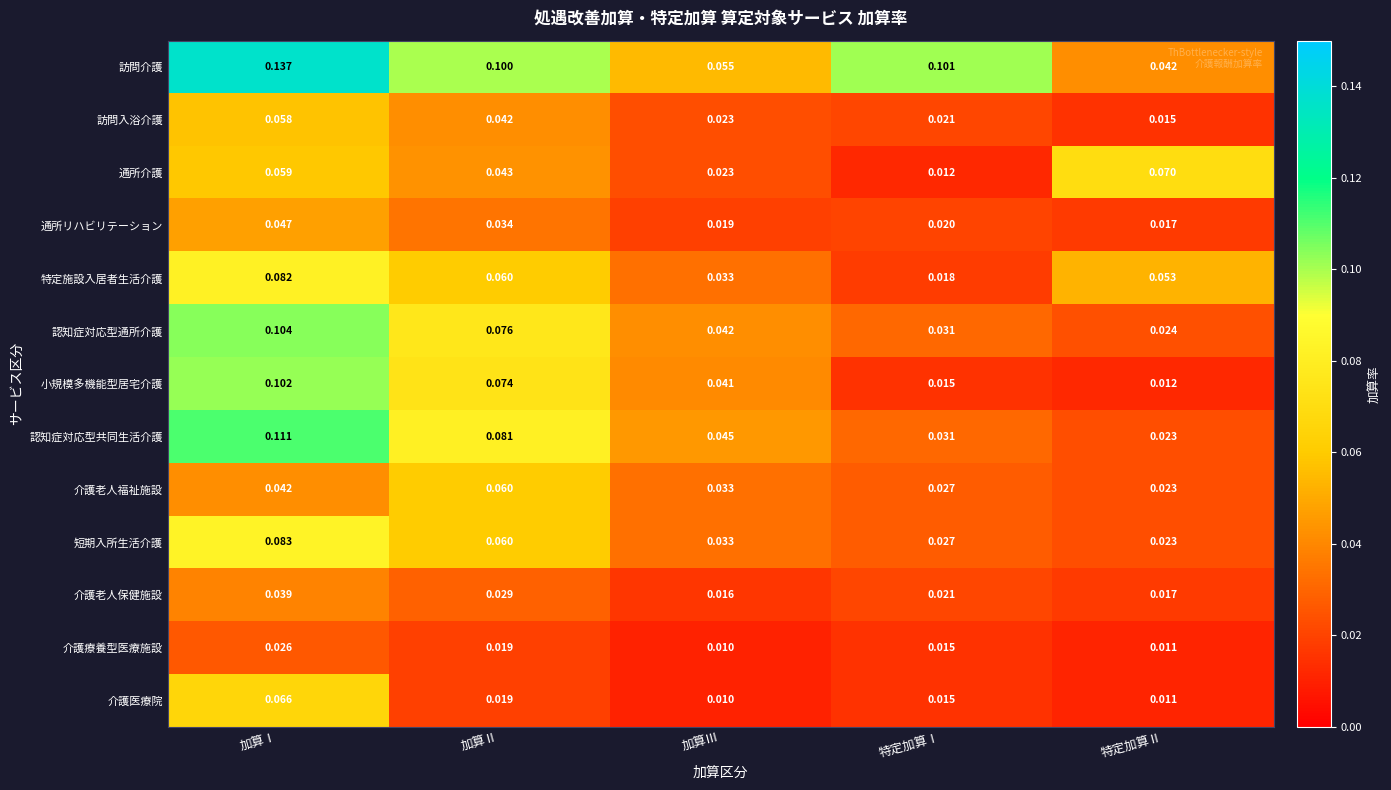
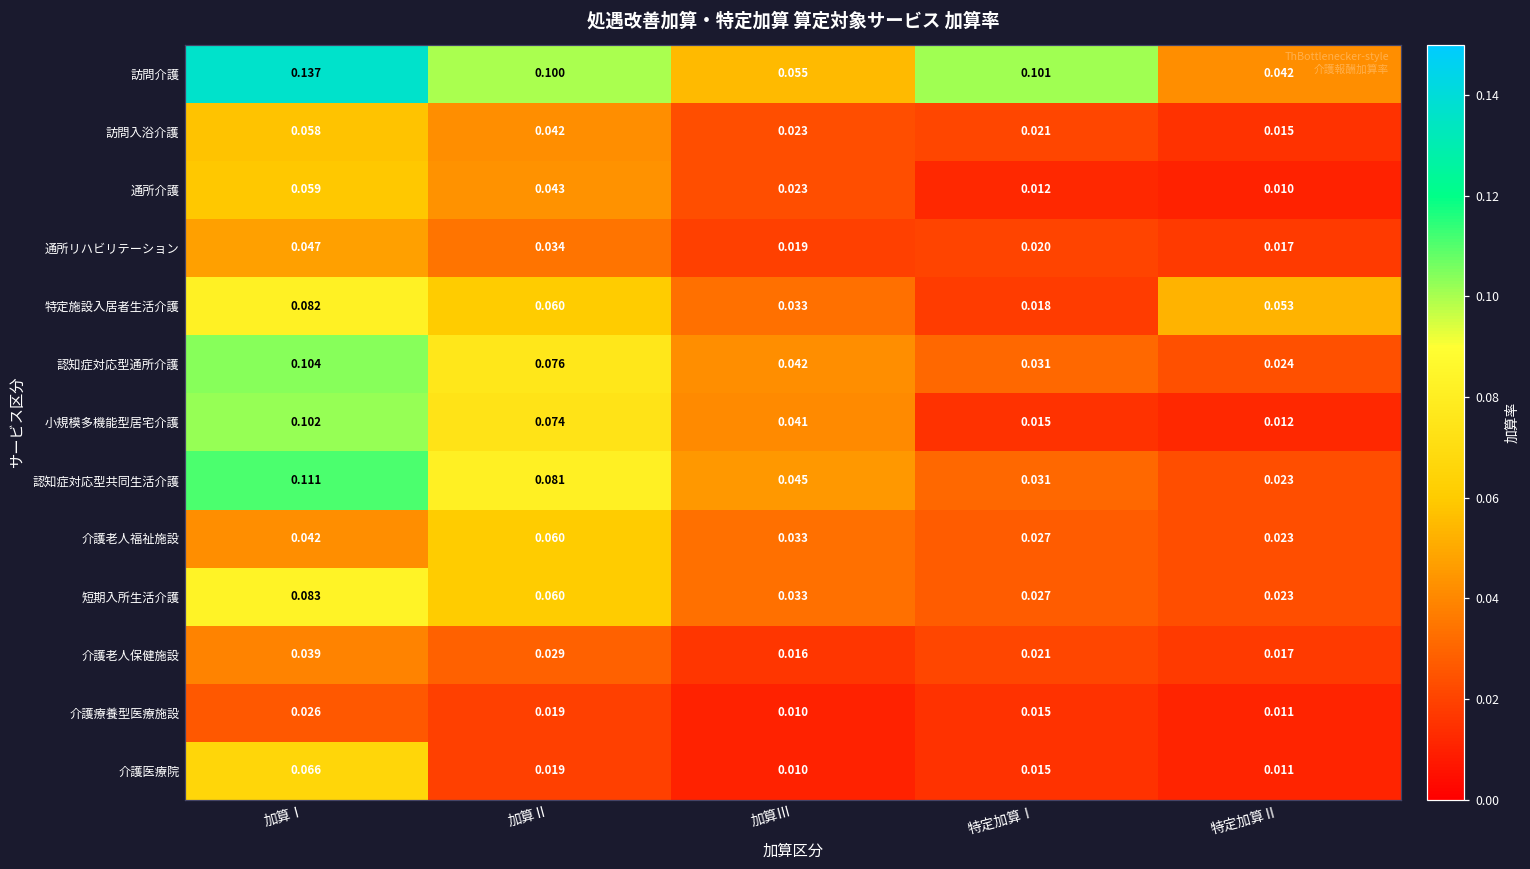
  {
    "訪問介護": {
      "加算Ⅰ": 0.137,
      "加算Ⅱ": 0.100,
      "加算Ⅲ": 0.055,
      "特定加算Ⅰ": 0.101
    },
    "訪問入浴介護": {
      "加算Ⅰ": 0.058,
      "加算Ⅱ": 0.042,
      "加算Ⅲ": 0.023,
      "特定加算Ⅰ": 0.021,
      "特定加算Ⅱ": 0.015
    },
    "通所介護": {
      "加算Ⅰ": 0.059,
      "加算Ⅱ": 0.043,
      "加算Ⅲ": 0.023,
      "特定加算Ⅰ": 0.012,
-     "特定加算Ⅱ": 0.070
+     "特定加算Ⅱ": 0.010
    },
    "通所リハビリテーション": {
      "加算Ⅰ": 0.047,
      "加算Ⅱ": 0.034,
      "加算Ⅲ": 0.019,
      "特定加算Ⅰ": 0.020,
      "特定加算Ⅱ": 0.017
    },
    "特定施設入居者生活介護": {
      "加算Ⅰ": 0.082,
      "加算Ⅱ": 0.060,
      "加算Ⅲ": 0.033,
      "特定加算Ⅰ": 0.018,
      "特定加算Ⅱ": 0.053
    },
    "認知症対応型通所介護": {
      "加算Ⅰ": 0.104,
      "加算Ⅱ": 0.076,
      "加算Ⅲ": 0.042,
      "特定加算Ⅰ": 0.031,
      "特定加算Ⅱ": 0.024
    },
    "小規模多機能型居宅介護": {
      "加算Ⅰ": 0.102,
      "加算Ⅱ": 0.074,
      "加算Ⅲ": 0.041,
      "特定加算Ⅰ": 0.015,
      "特定加算Ⅱ": 0.012
    },
    "認知症対応型共同生活介護": {
      "加算Ⅰ": 0.111,
      "加算Ⅱ": 0.081,
      "加算Ⅲ": 0.045,
      "特定加算Ⅰ": 0.031,
      "特定加算Ⅱ": 0.023
    },
    "介護老人福祉施設": {
      "加算Ⅰ": 0.042,
      "加算Ⅱ": 0.060,
      "加算Ⅲ": 0.033,
      "特定加算Ⅰ": 0.027,
      "特定加算Ⅱ": 0.023
    },
    "短期入所生活介護": {
      "加算Ⅰ": 0.083,
      "加算Ⅱ": 0.060,
      "加算Ⅲ": 0.033,
      "特定加算Ⅰ": 0.027,
      "特定加算Ⅱ": 0.023
    },
    "介護老人保健施設": {
      "加算Ⅰ": 0.039,
      "加算Ⅱ": 0.029,
      "加算Ⅲ": 0.016,
      "特定加算Ⅰ": 0.021,
      "特定加算Ⅱ": 0.017
    },
    "介護療養型医療施設": {
      "加算Ⅰ": 0.026,
      "加算Ⅱ": 0.019,
      "加算Ⅲ": 0.010,
      "特定加算Ⅰ": 0.015,
      "特定加算Ⅱ": 0.011
    },
    "介護医療院": {
      "加算Ⅰ": 0.066,
      "加算Ⅱ": 0.019,
      "加算Ⅲ": 0.010,
      "特定加算Ⅰ": 0.015,
      "特定加算Ⅱ": 0.011
    }
  }
